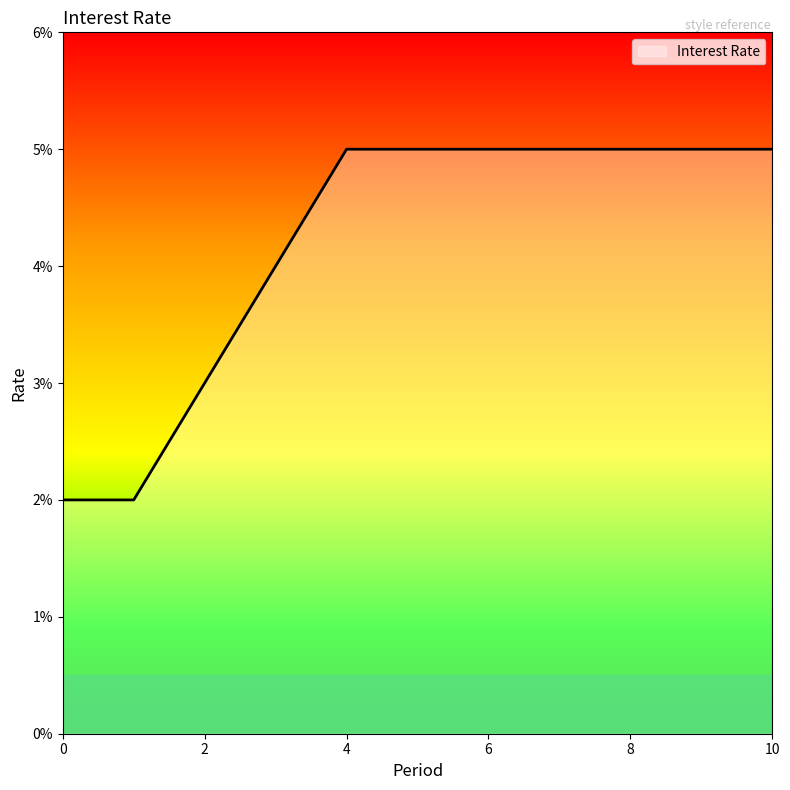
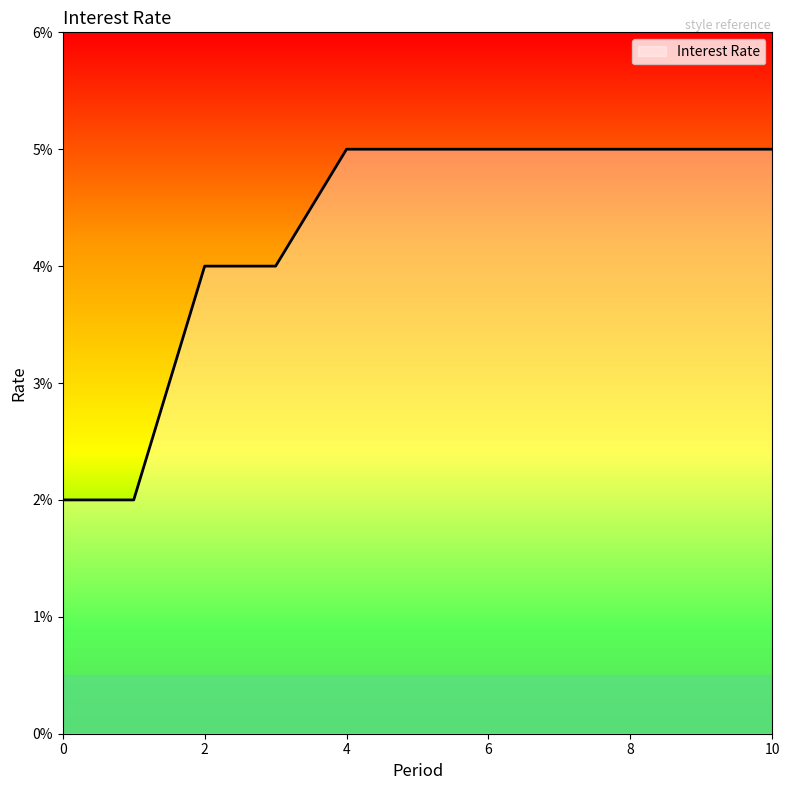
  {
    "0": "2.00%",
-   "2": "3.00%",
+   "2": "4.00%",
    "4": "5.00%",
    "6": "5.00%",
    "8": "5.00%",
    "10": "5.00%"
  }
